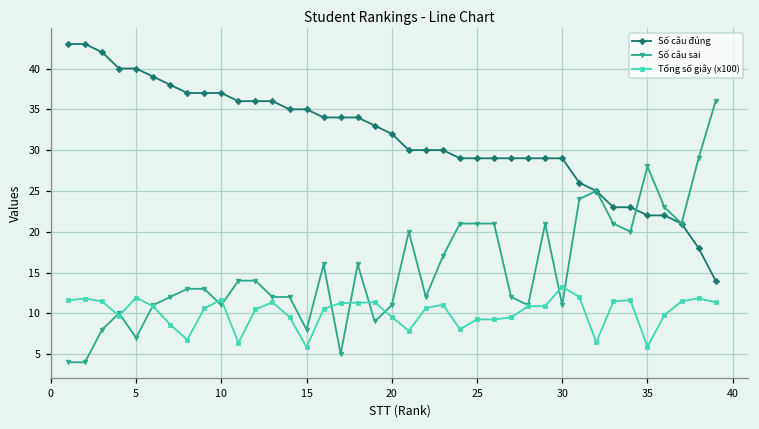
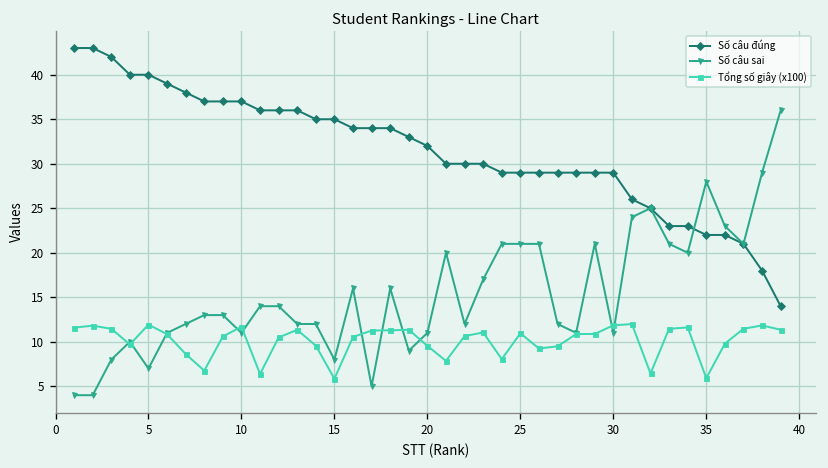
  {
    "Tổng số giây (x100)": {
      "5": 12,
      "10": 12,
      "15": 6,
      "20": 10,
-     "25": 9,
-     "30": 13,
+     "25": 11,
+     "30": 12,
      "35": 6
    }
  }
